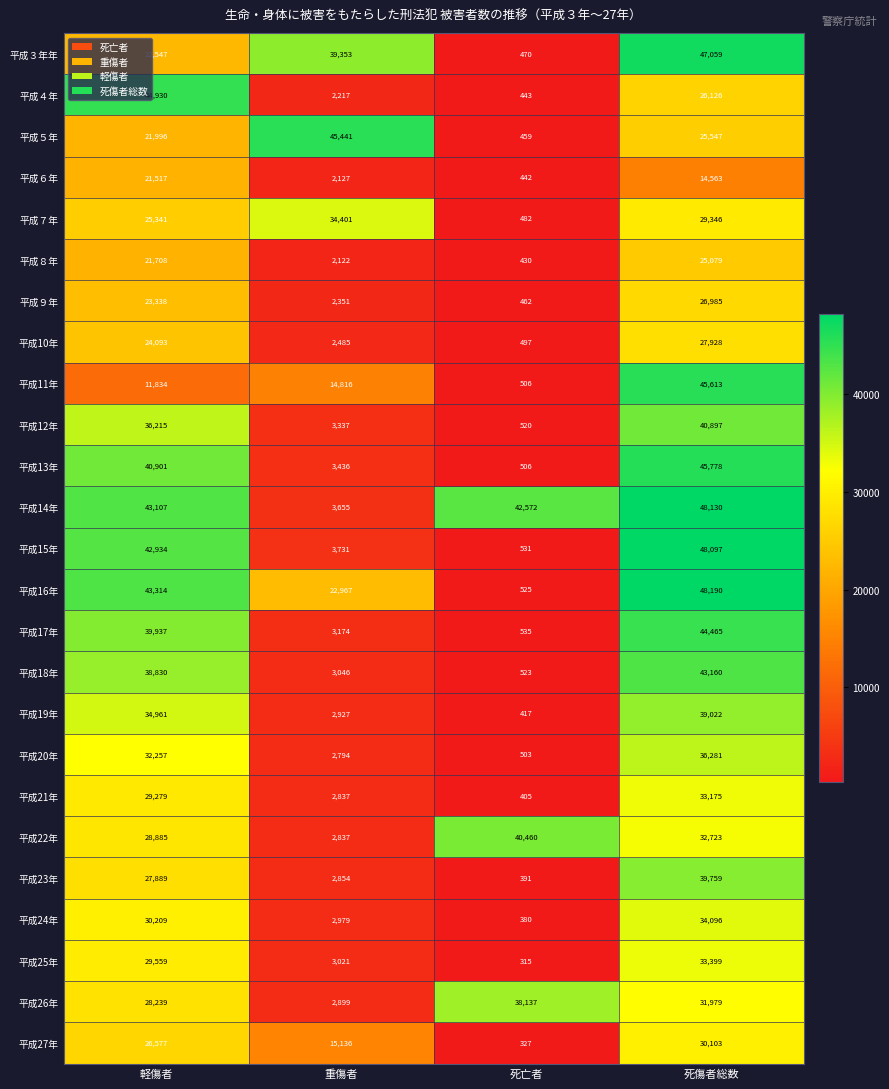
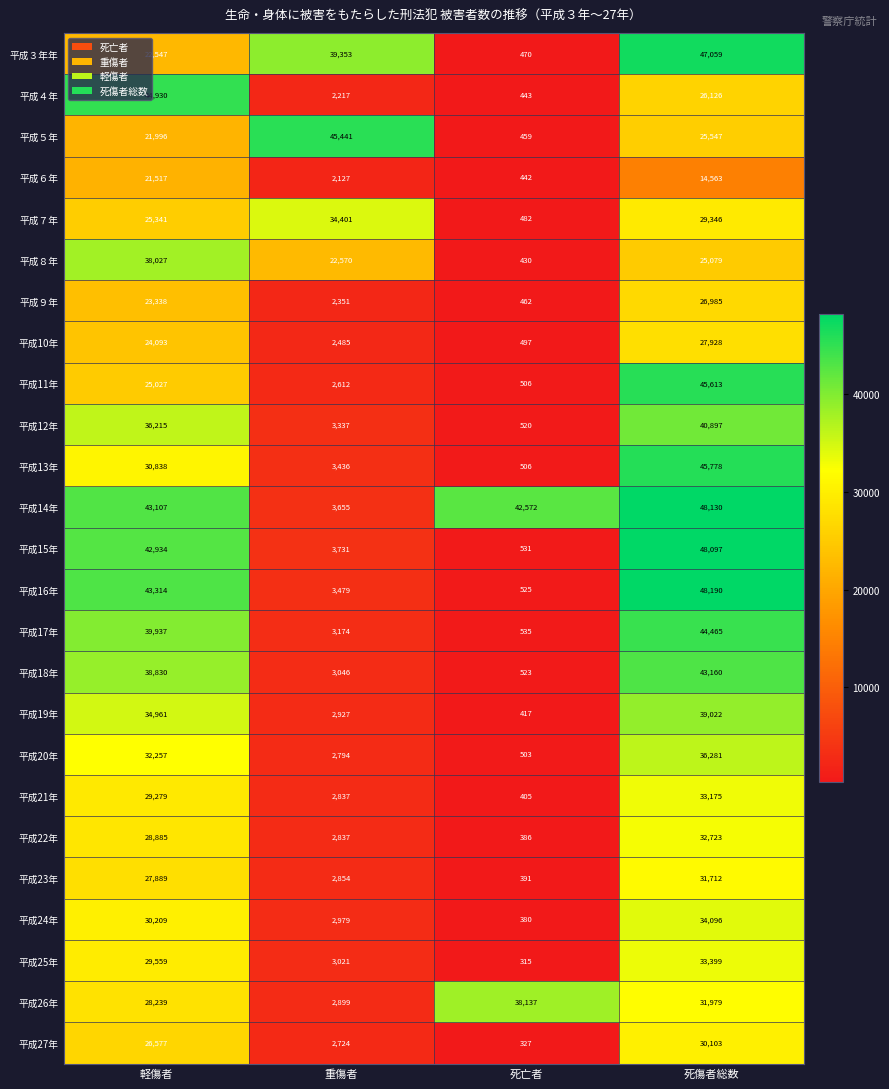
  {
    "平成３年年": {
      "重傷者": "39,353",
      "死亡者": "470",
      "死傷者総数": "47,059"
    },
    "平成４年": {
      "重傷者": "2,217",
      "死亡者": "443",
      "死傷者総数": "26,126"
    },
    "平成５年": {
      "軽傷者": "21,996",
      "重傷者": "45,441",
      "死亡者": "459",
      "死傷者総数": "25,547"
    },
    "平成６年": {
      "軽傷者": "21,517",
      "重傷者": "2,127",
      "死亡者": "442",
      "死傷者総数": "14,563"
    },
    "平成７年": {
      "軽傷者": "25,341",
      "重傷者": "34,401",
      "死亡者": "482",
      "死傷者総数": "29,346"
    },
    "平成８年": {
-     "軽傷者": "21,708",
-     "重傷者": "2,122",
+     "軽傷者": "38,027",
+     "重傷者": "22,570",
      "死亡者": "430",
      "死傷者総数": "25,079"
    },
    "平成９年": {
      "軽傷者": "23,338",
      "重傷者": "2,351",
      "死亡者": "462",
      "死傷者総数": "26,985"
    },
    "平成10年": {
      "軽傷者": "24,093",
      "重傷者": "2,485",
      "死亡者": "497",
      "死傷者総数": "27,928"
    },
    "平成11年": {
-     "軽傷者": "11,834",
-     "重傷者": "14,816",
+     "軽傷者": "25,027",
+     "重傷者": "2,612",
      "死亡者": "506",
      "死傷者総数": "45,613"
    },
    "平成12年": {
      "軽傷者": "36,215",
      "重傷者": "3,337",
      "死亡者": "520",
      "死傷者総数": "40,897"
    },
    "平成13年": {
-     "軽傷者": "40,901",
+     "軽傷者": "30,838",
      "重傷者": "3,436",
      "死亡者": "506",
      "死傷者総数": "45,778"
    },
    "平成14年": {
      "軽傷者": "43,107",
      "重傷者": "3,655",
      "死亡者": "42,572",
      "死傷者総数": "48,130"
    },
    "平成15年": {
      "軽傷者": "42,934",
      "重傷者": "3,731",
      "死亡者": "531",
      "死傷者総数": "48,097"
    },
    "平成16年": {
      "軽傷者": "43,314",
-     "重傷者": "22,967",
+     "重傷者": "3,479",
      "死亡者": "525",
      "死傷者総数": "48,190"
    },
    "平成17年": {
      "軽傷者": "39,937",
      "重傷者": "3,174",
      "死亡者": "535",
      "死傷者総数": "44,465"
    },
    "平成18年": {
      "軽傷者": "38,830",
      "重傷者": "3,046",
      "死亡者": "523",
      "死傷者総数": "43,160"
    },
    "平成19年": {
      "軽傷者": "34,961",
      "重傷者": "2,927",
      "死亡者": "417",
      "死傷者総数": "39,022"
    },
    "平成20年": {
      "軽傷者": "32,257",
      "重傷者": "2,794",
      "死亡者": "503",
      "死傷者総数": "36,281"
    },
    "平成21年": {
      "軽傷者": "29,279",
      "重傷者": "2,837",
      "死亡者": "405",
      "死傷者総数": "33,175"
    },
    "平成22年": {
      "軽傷者": "28,885",
      "重傷者": "2,837",
-     "死亡者": "40,460",
+     "死亡者": "386",
      "死傷者総数": "32,723"
    },
    "平成23年": {
      "軽傷者": "27,889",
      "重傷者": "2,854",
      "死亡者": "391",
-     "死傷者総数": "39,759"
+     "死傷者総数": "31,712"
    },
    "平成24年": {
      "軽傷者": "30,209",
      "重傷者": "2,979",
      "死亡者": "380",
      "死傷者総数": "34,096"
    },
    "平成25年": {
      "軽傷者": "29,559",
      "重傷者": "3,021",
      "死亡者": "315",
      "死傷者総数": "33,399"
    },
    "平成26年": {
      "軽傷者": "28,239",
      "重傷者": "2,899",
      "死亡者": "38,137",
      "死傷者総数": "31,979"
    },
    "平成27年": {
      "軽傷者": "26,577",
-     "重傷者": "15,136",
+     "重傷者": "2,724",
      "死亡者": "327",
      "死傷者総数": "30,103"
    }
  }
